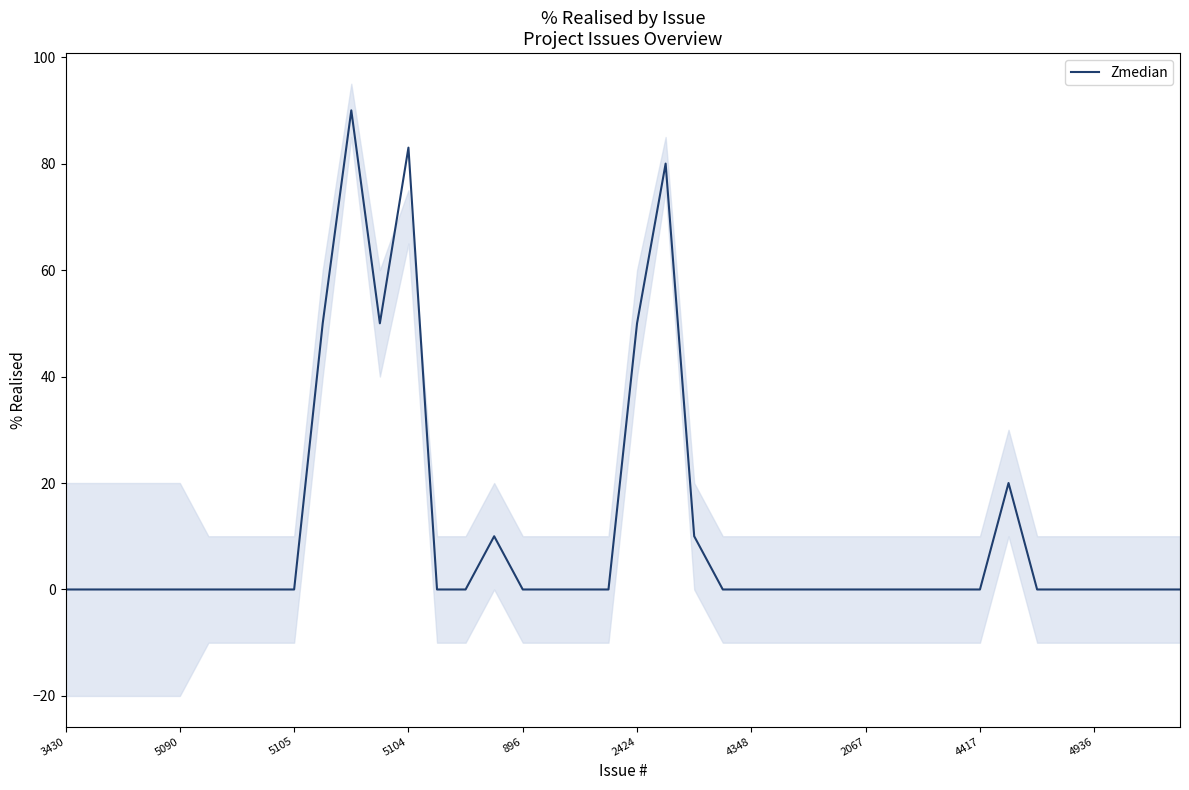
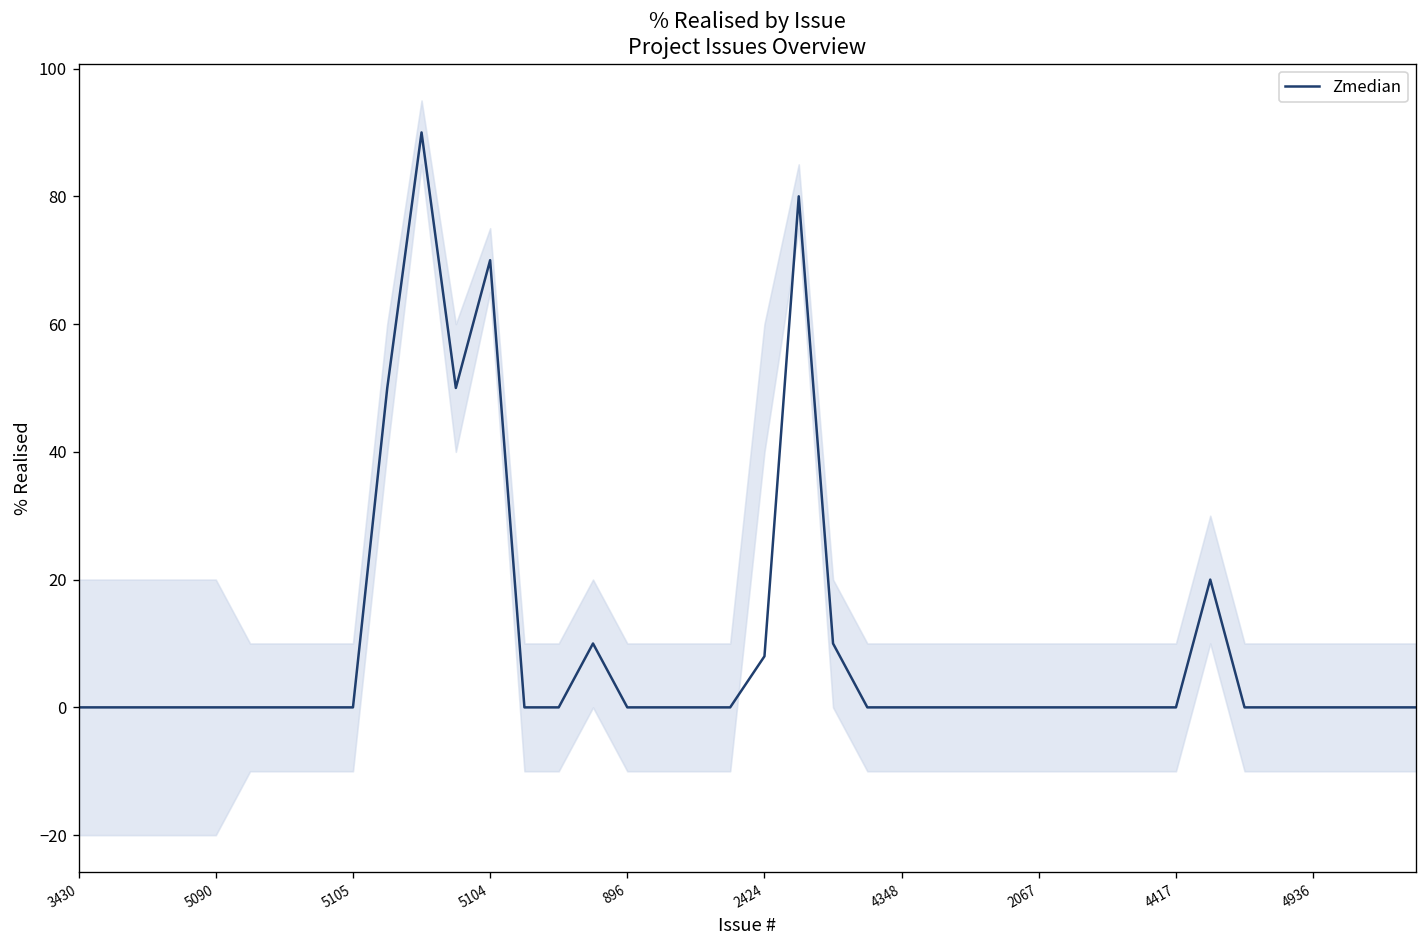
  {
    "Zmedian": {
      "3430": 0,
      "5090": 0,
      "5105": 0,
-     "5104": 83,
+     "5104": 70,
      "896": 0,
-     "2424": 50,
+     "2424": 8,
      "4348": 0,
      "2067": 0,
      "4417": 0,
      "4936": 0
    }
  }
